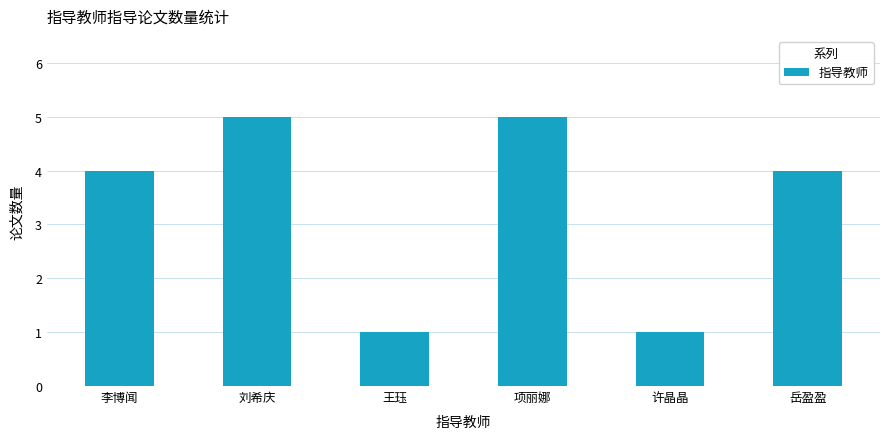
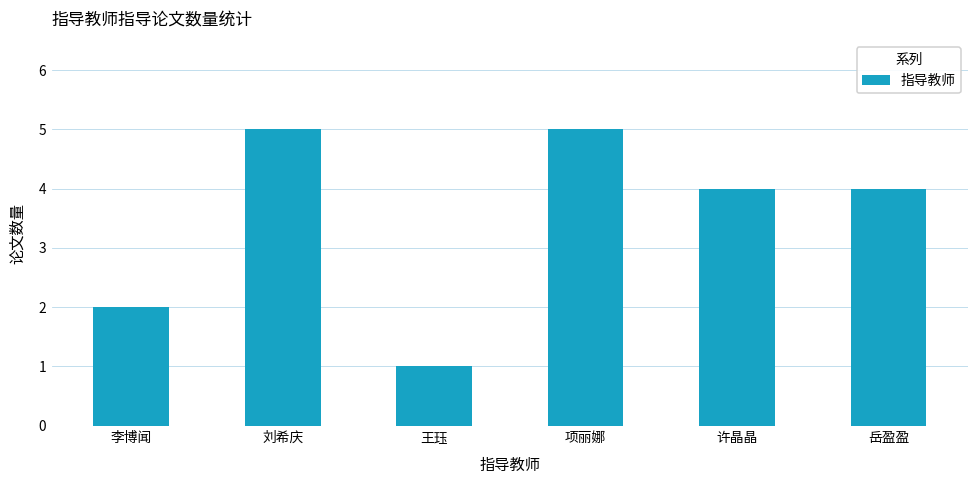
  {
-   "李博闻": 4,
+   "李博闻": 2,
    "刘希庆": 5,
    "王珏": 1,
    "项丽娜": 5,
-   "许晶晶": 1,
+   "许晶晶": 4,
    "岳盈盈": 4
  }
